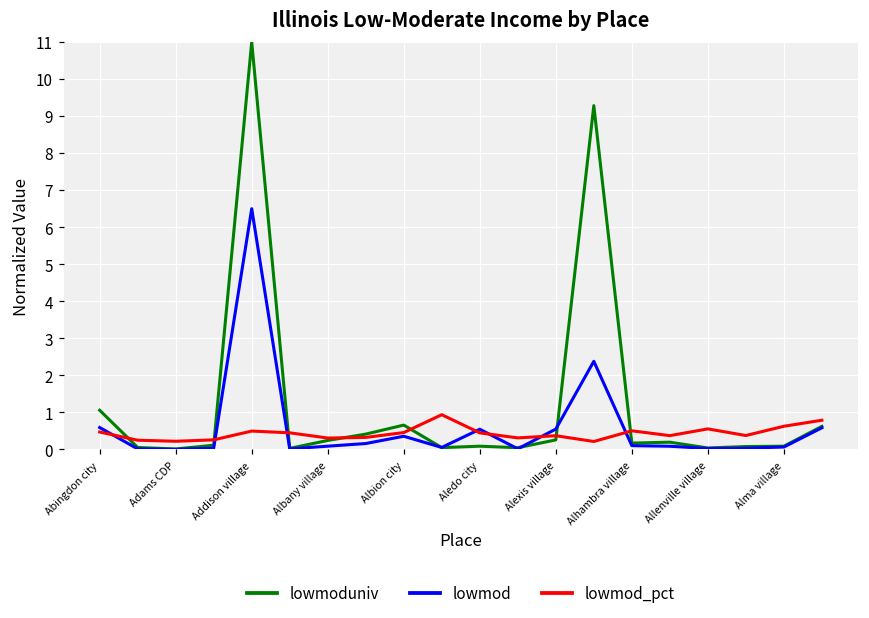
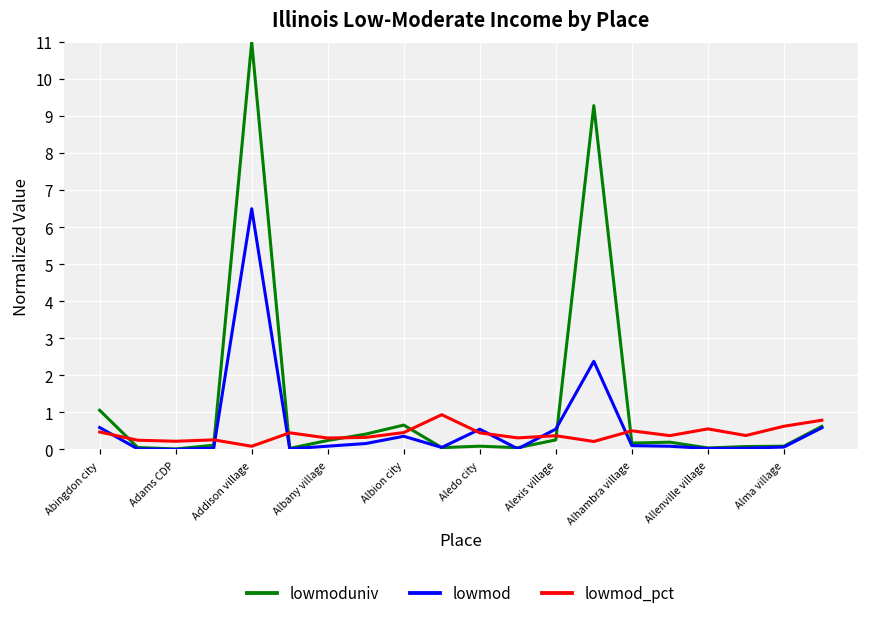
  {
    "lowmoduniv": {
      "Abingdon city": 1.1,
      "Addison village": 11.0,
      "Albion city": 0.7,
      "Aledo city": 0.1,
      "Alexis village": 0.3
    },
    "lowmod": {
      "Abingdon city": 0.6,
      "Addison village": 6.5,
      "Albany village": 0.1,
      "Albion city": 0.4,
      "Aledo city": 0.5,
      "Alexis village": 0.6
    },
    "lowmod_pct": {
      "Abingdon city": 0.5,
      "Adams CDP": 0.2,
-     "Addison village": 0.5,
+     "Addison village": 0.1,
      "Albion city": 0.5,
      "Aledo city": 0.4,
      "Alexis village": 0.4,
      "Alhambra village": 0.5,
      "Allenville village": 0.6,
      "Alma village": 0.6
    }
  }
